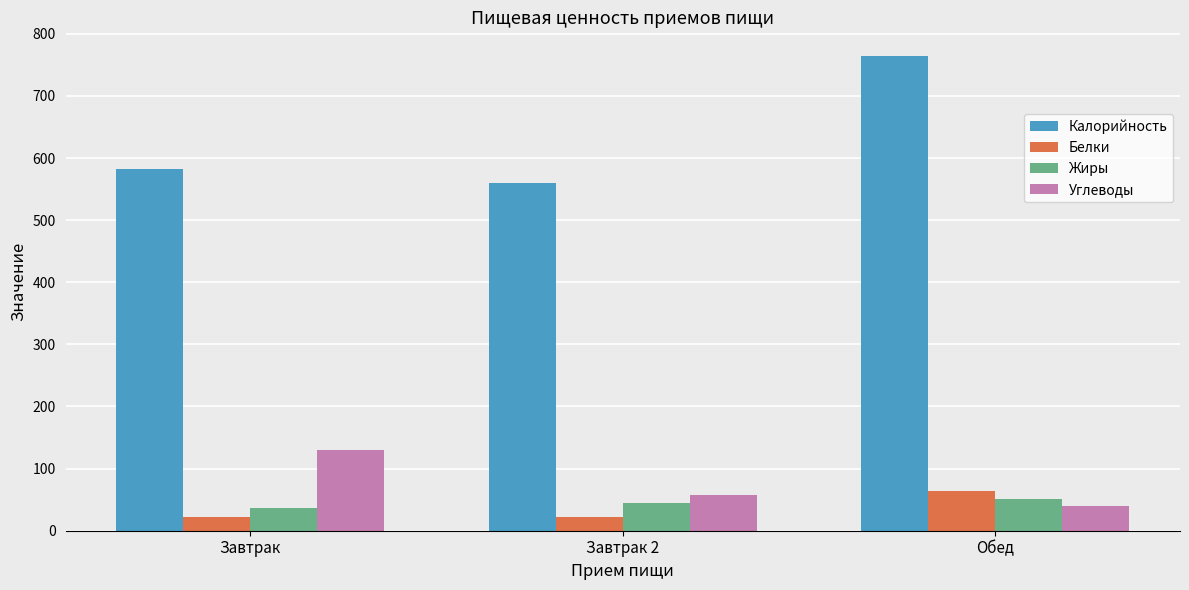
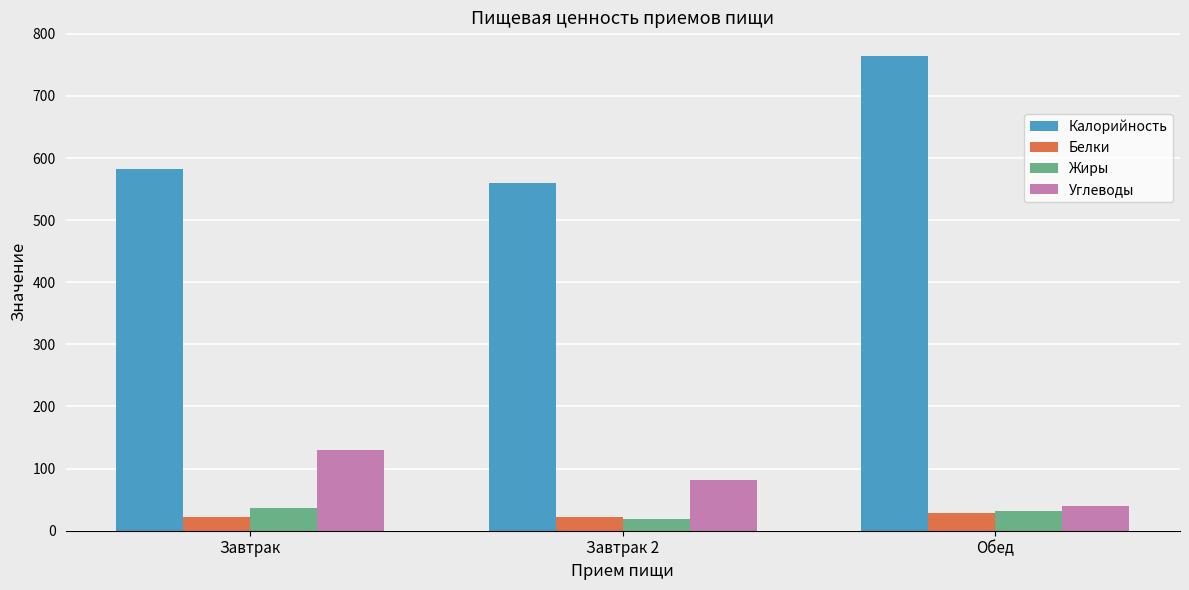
  {
    "Калорийность": {
      "Завтрак": 580,
      "Завтрак 2": 560,
      "Обед": 760
    },
    "Белки": {
      "Завтрак": 20,
      "Завтрак 2": 20,
-     "Обед": 60
+     "Обед": 30
    },
    "Жиры": {
      "Завтрак": 40,
-     "Завтрак 2": 50,
-     "Обед": 50
+     "Завтрак 2": 20,
+     "Обед": 30
    },
    "Углеводы": {
      "Завтрак": 130,
-     "Завтрак 2": 60,
+     "Завтрак 2": 80,
      "Обед": 40
    }
  }
